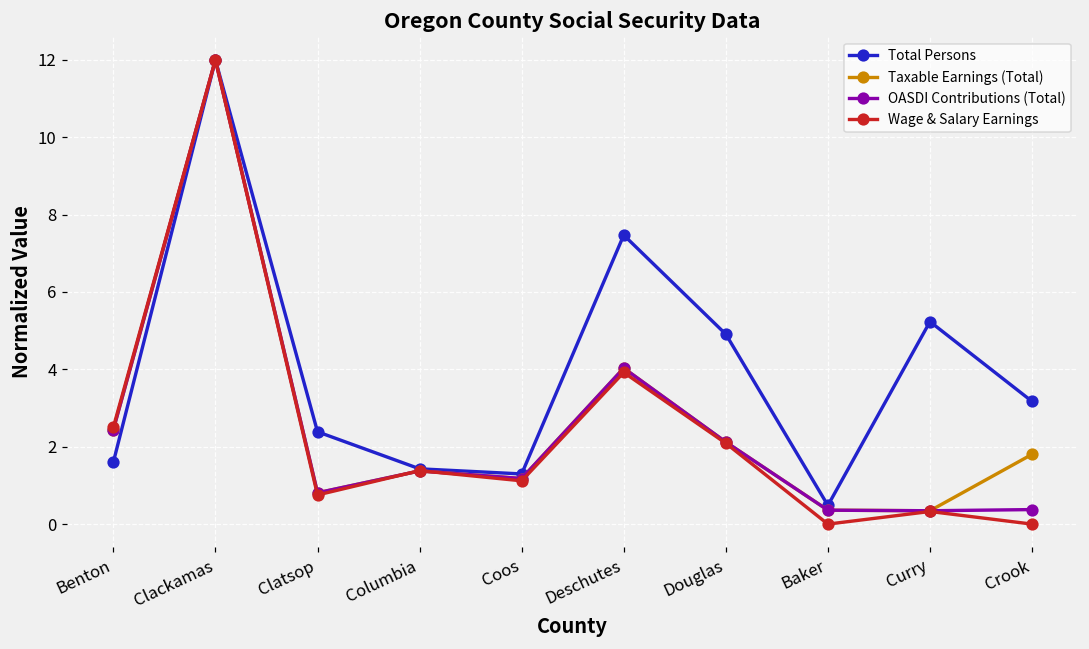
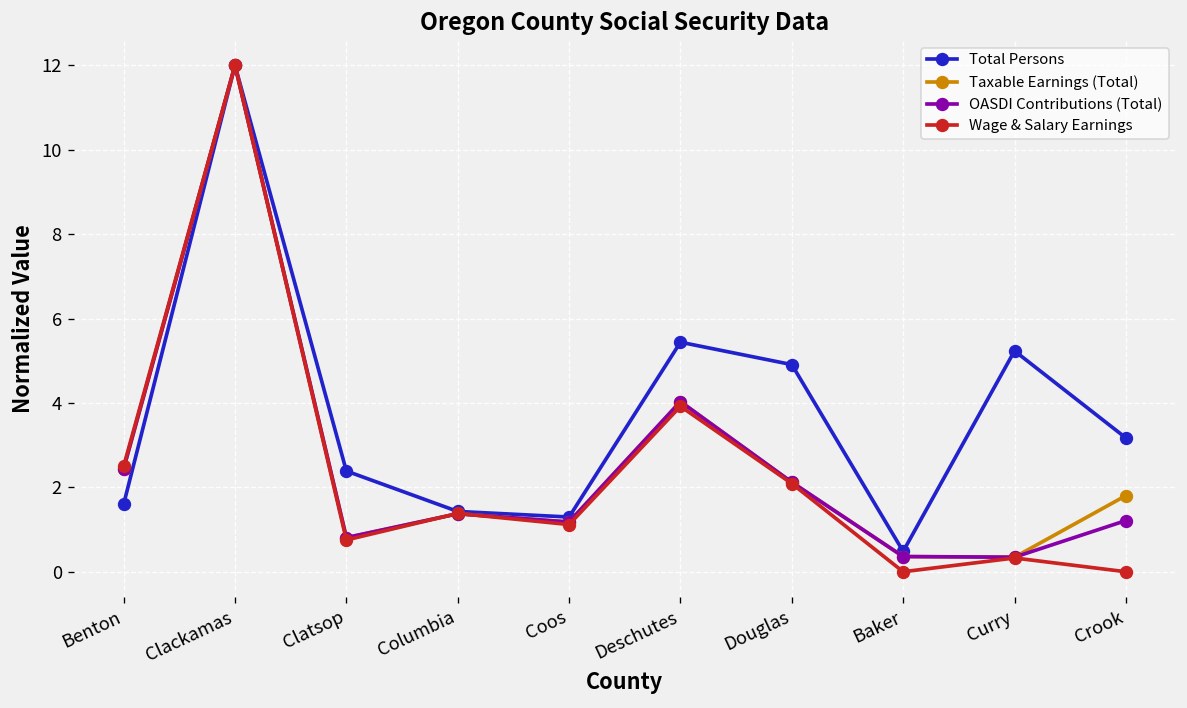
  {
    "Total Persons": {
      "Benton": 1.6,
      "Clatsop": 2.4,
      "Coos": 1.3,
-     "Deschutes": 7.5,
+     "Deschutes": 5.4,
      "Douglas": 4.9,
      "Baker": 0.5,
      "Curry": 5.2,
      "Crook": 3.2
    },
    "Taxable Earnings (Total)": {
      "Crook": 1.8
    },
    "OASDI Contributions (Total)": {
-     "Crook": 0.4
+     "Crook": 1.2
    },
    "Wage & Salary Earnings": {
      "Deschutes": 3.9,
      "Baker": 0.0,
      "Crook": 0.0
    }
  }
